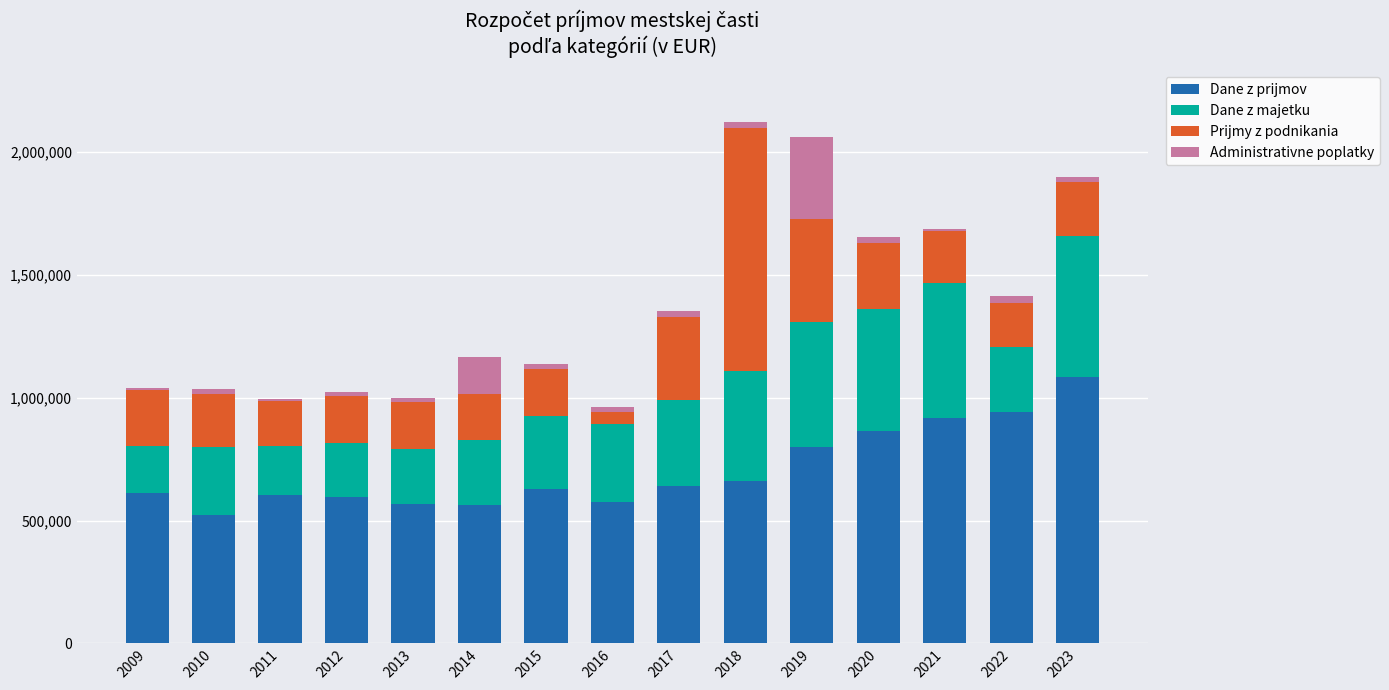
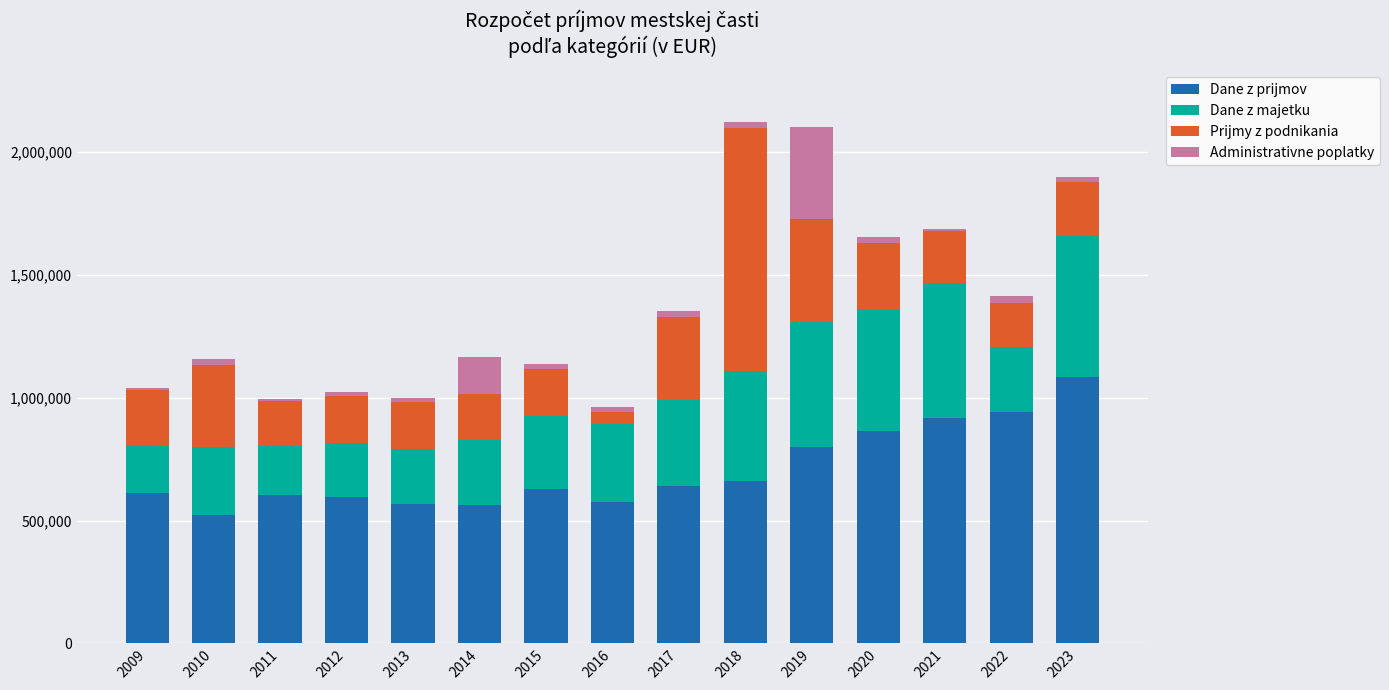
  {
    "Dane z prijmov": {
      "2009": "610,000",
      "2010": "520,000",
      "2011": "600,000",
      "2012": "600,000",
      "2013": "570,000",
      "2014": "570,000",
      "2015": "630,000",
      "2016": "580,000",
      "2017": "640,000",
      "2018": "660,000",
      "2019": "800,000",
      "2020": "870,000",
      "2021": "920,000",
      "2022": "940,000",
      "2023": "1,090,000"
    },
    "Dane z majetku": {
      "2009": "190,000",
      "2010": "280,000",
      "2011": "200,000",
      "2012": "220,000",
      "2013": "220,000",
      "2014": "260,000",
      "2015": "300,000",
      "2016": "320,000",
      "2017": "350,000",
      "2018": "450,000",
      "2019": "510,000",
      "2020": "490,000",
      "2021": "550,000",
      "2022": "260,000",
      "2023": "570,000"
    },
    "Prijmy z podnikania": {
      "2009": "230,000",
-     "2010": "210,000",
+     "2010": "330,000",
      "2011": "180,000",
      "2012": "190,000",
      "2013": "190,000",
      "2014": "190,000",
      "2015": "190,000",
      "2016": "50,000",
      "2017": "340,000",
      "2018": "990,000",
      "2019": "420,000",
      "2020": "270,000",
      "2021": "210,000",
      "2022": "180,000",
      "2023": "220,000"
    },
    "Administrativne poplatky": {
      "2010": "20,000",
      "2012": "20,000",
      "2013": "20,000",
      "2014": "150,000",
      "2015": "20,000",
      "2016": "20,000",
      "2017": "20,000",
      "2018": "20,000",
-     "2019": "330,000",
+     "2019": "370,000",
      "2020": "20,000",
      "2022": "30,000",
      "2023": "20,000"
    }
  }
